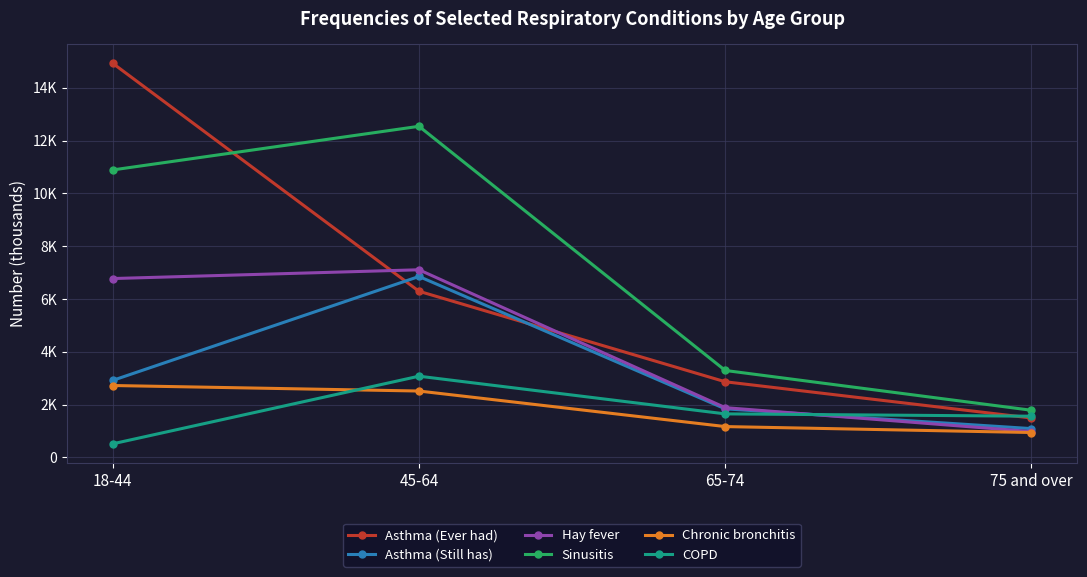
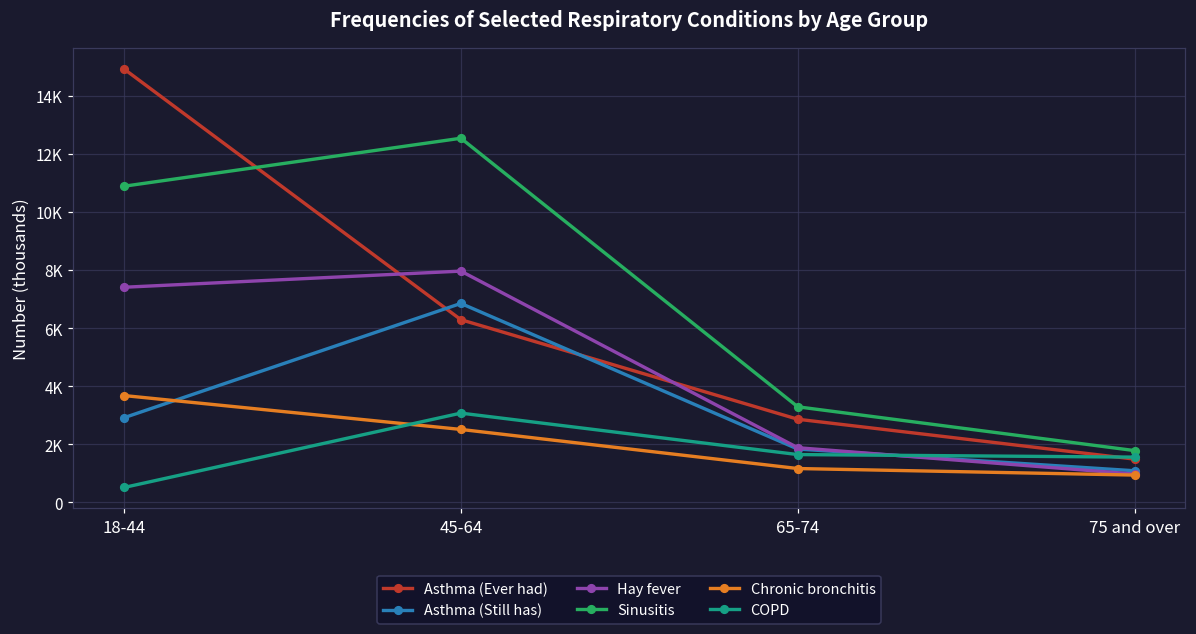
  {
    "Asthma (Ever had)": {
      "18-44": 14900,
      "45-64": 6300,
      "65-74": 2900
    },
    "Asthma (Still has)": {
      "18-44": 2900,
      "45-64": 6900,
      "75 and over": 1100
    },
    "Hay fever": {
-     "18-44": 6800,
-     "45-64": 7100
+     "18-44": 7400,
+     "45-64": 8000
    },
    "Chronic bronchitis": {
-     "18-44": 2700,
+     "18-44": 3700,
      "45-64": 2500,
      "65-74": 1200
    }
  }
